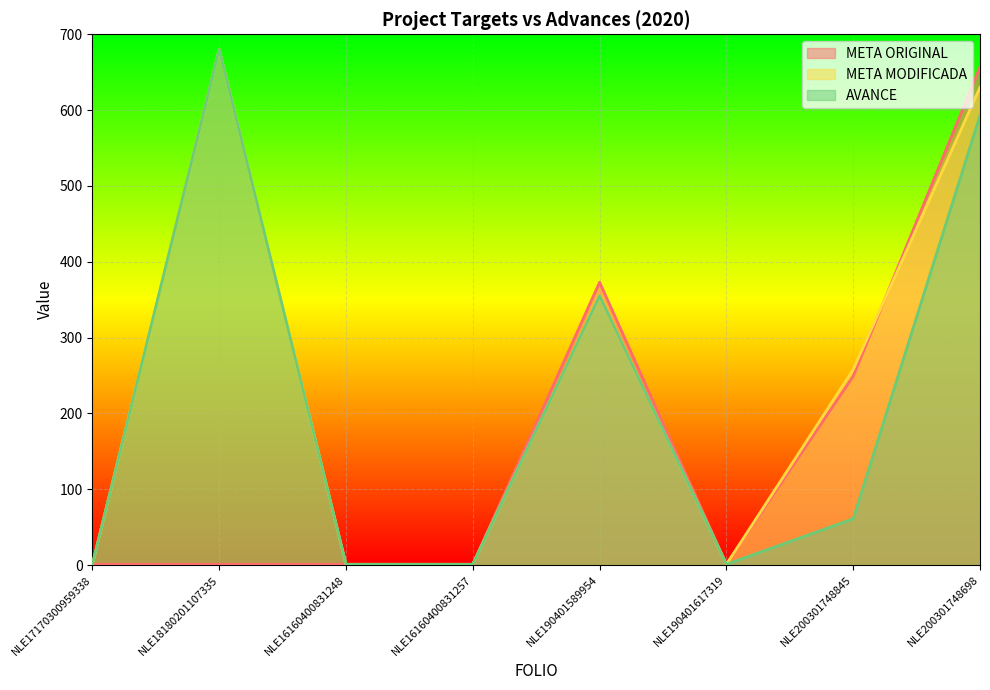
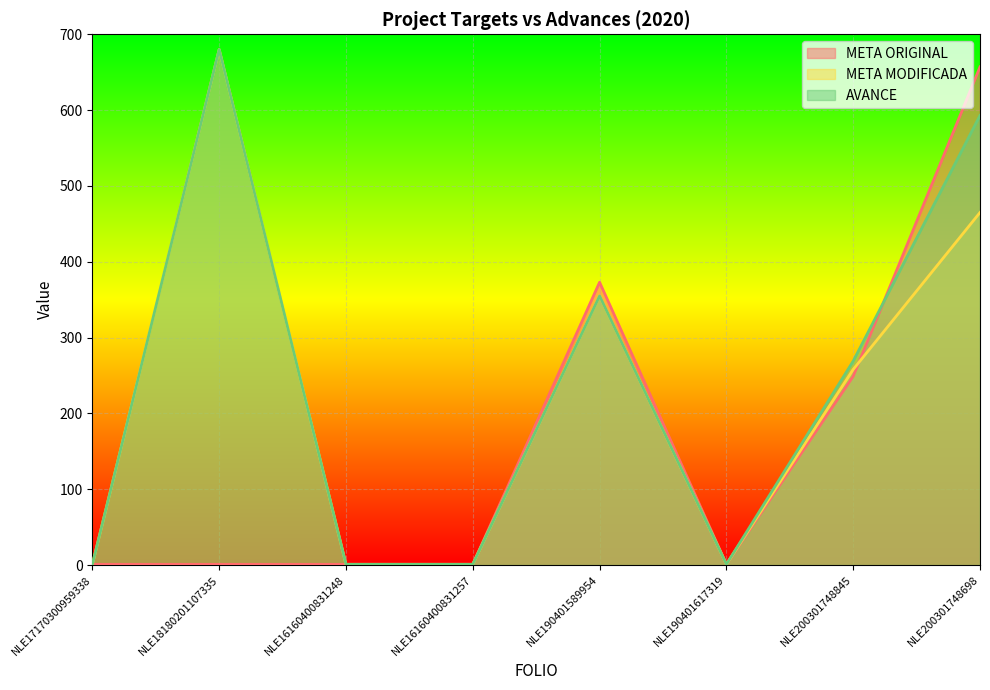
  {
    "META ORIGINAL": {
      "NLE18180201107335": 0,
      "NLE190401589954": 370,
      "NLE200301748845": 250,
      "NLE200301748698": 660
    },
    "META MODIFICADA": {
      "NLE200301748845": 260,
-     "NLE200301748698": 630
+     "NLE200301748698": 470
    },
    "AVANCE": {
-     "NLE200301748845": 60,
+     "NLE200301748845": 270,
      "NLE200301748698": 590
    }
  }
